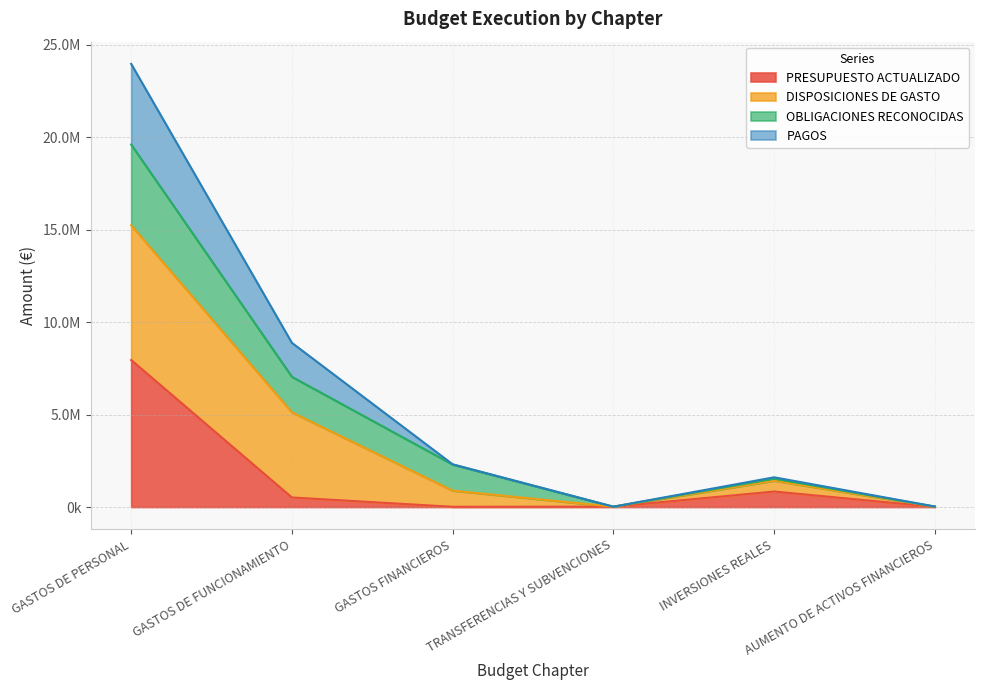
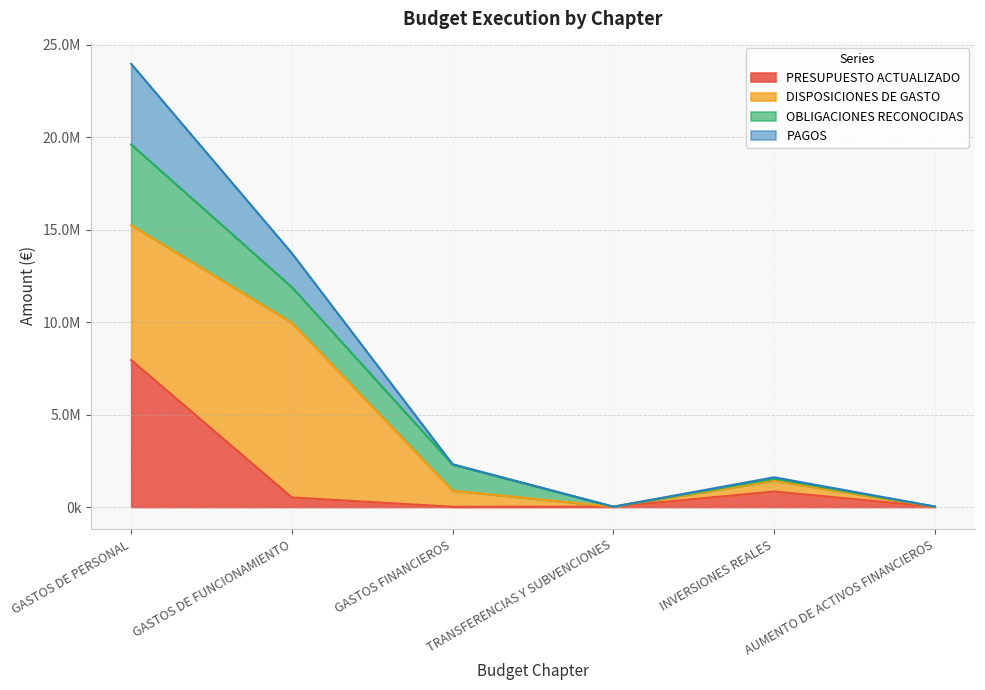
  {
    "PRESUPUESTO ACTUALIZADO": {
      "GASTOS DE PERSONAL": 7900000,
      "GASTOS DE FUNCIONAMIENTO": 500000,
      "GASTOS FINANCIEROS": 0,
      "INVERSIONES REALES": 800000
    },
    "DISPOSICIONES DE GASTO": {
      "GASTOS DE PERSONAL": 7300000,
-     "GASTOS DE FUNCIONAMIENTO": 4600000,
+     "GASTOS DE FUNCIONAMIENTO": 9400000,
      "GASTOS FINANCIEROS": 900000
    },
    "OBLIGACIONES RECONOCIDAS": {
      "GASTOS DE PERSONAL": 4400000,
      "GASTOS DE FUNCIONAMIENTO": 1900000
    },
    "PAGOS": {
      "GASTOS DE PERSONAL": 4400000,
      "GASTOS DE FUNCIONAMIENTO": 1800000
    }
  }
